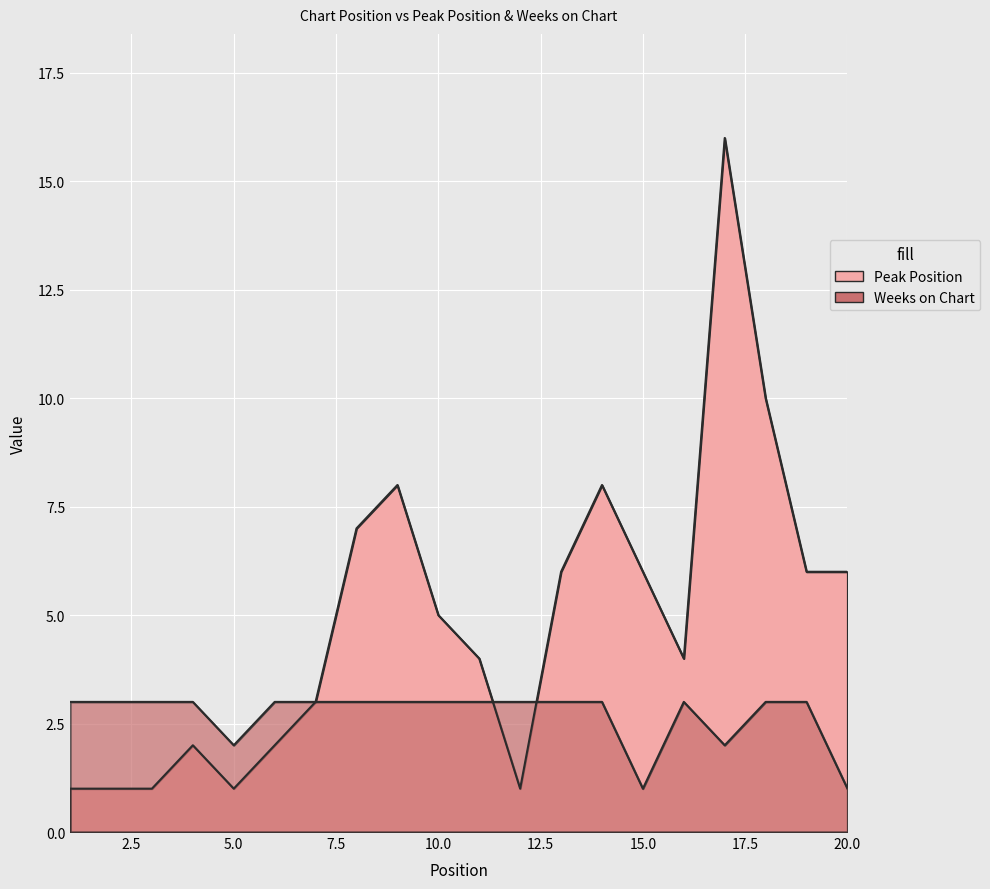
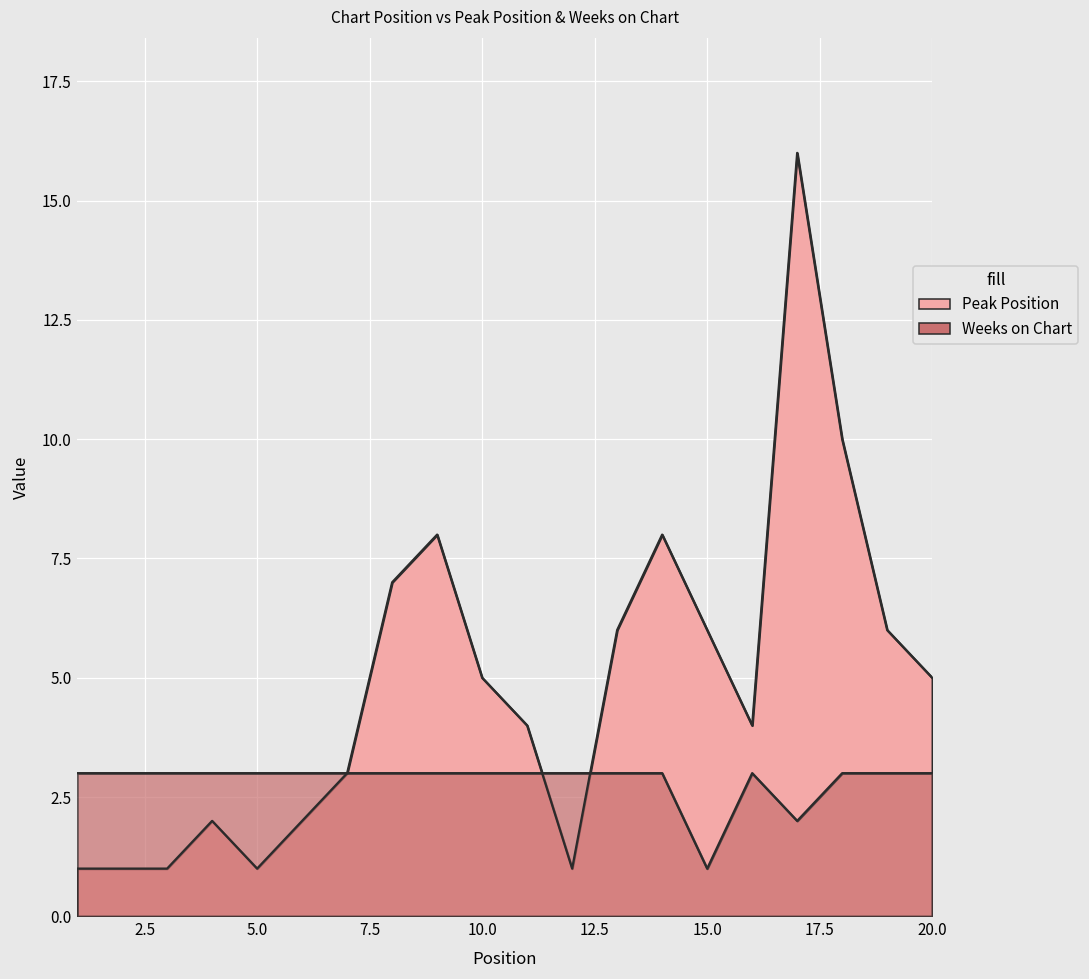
  {
    "Peak Position": {
      "5.0": 1,
      "10.0": 5,
      "15.0": 6,
-     "20.0": 6
+     "20.0": 5
    },
    "Weeks on Chart": {
-     "5.0": 2,
+     "5.0": 3,
      "10.0": 3,
      "15.0": 1,
-     "20.0": 1
+     "20.0": 3
    }
  }
